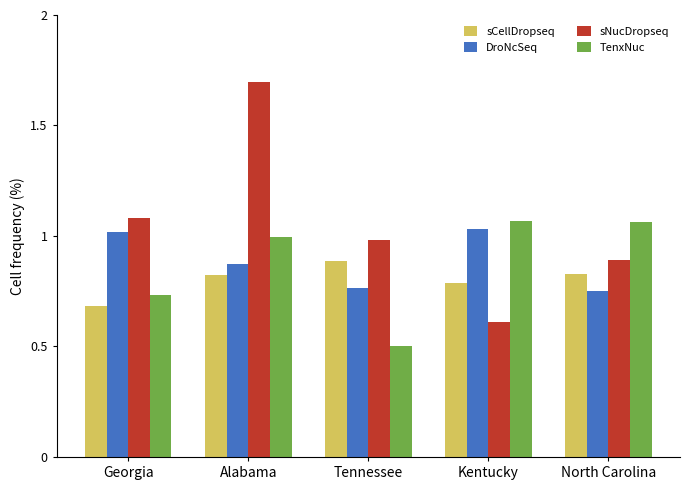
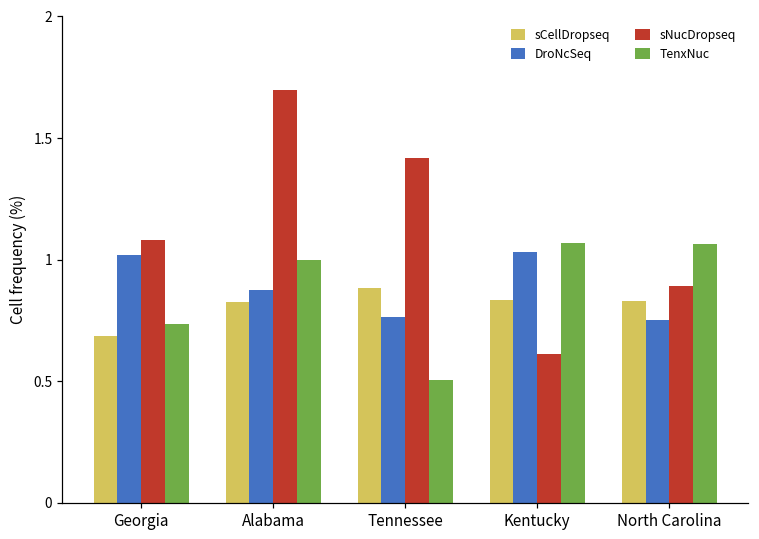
  {
    "sCellDropseq": {
      "Georgia": 0.69,
      "Alabama": 0.83,
      "Tennessee": 0.89,
-     "Kentucky": 0.79,
+     "Kentucky": 0.83,
      "North Carolina": 0.83
    },
    "DroNcSeq": {
      "Georgia": 1.02,
      "Alabama": 0.87,
      "Tennessee": 0.77,
      "Kentucky": 1.03,
      "North Carolina": 0.75
    },
    "sNucDropseq": {
      "Georgia": 1.08,
      "Alabama": 1.70,
-     "Tennessee": 0.98,
+     "Tennessee": 1.42,
      "Kentucky": 0.61,
      "North Carolina": 0.89
    },
    "TenxNuc": {
      "Georgia": 0.74,
      "Alabama": 1.00,
      "Tennessee": 0.50,
      "Kentucky": 1.07,
      "North Carolina": 1.07
    }
  }
